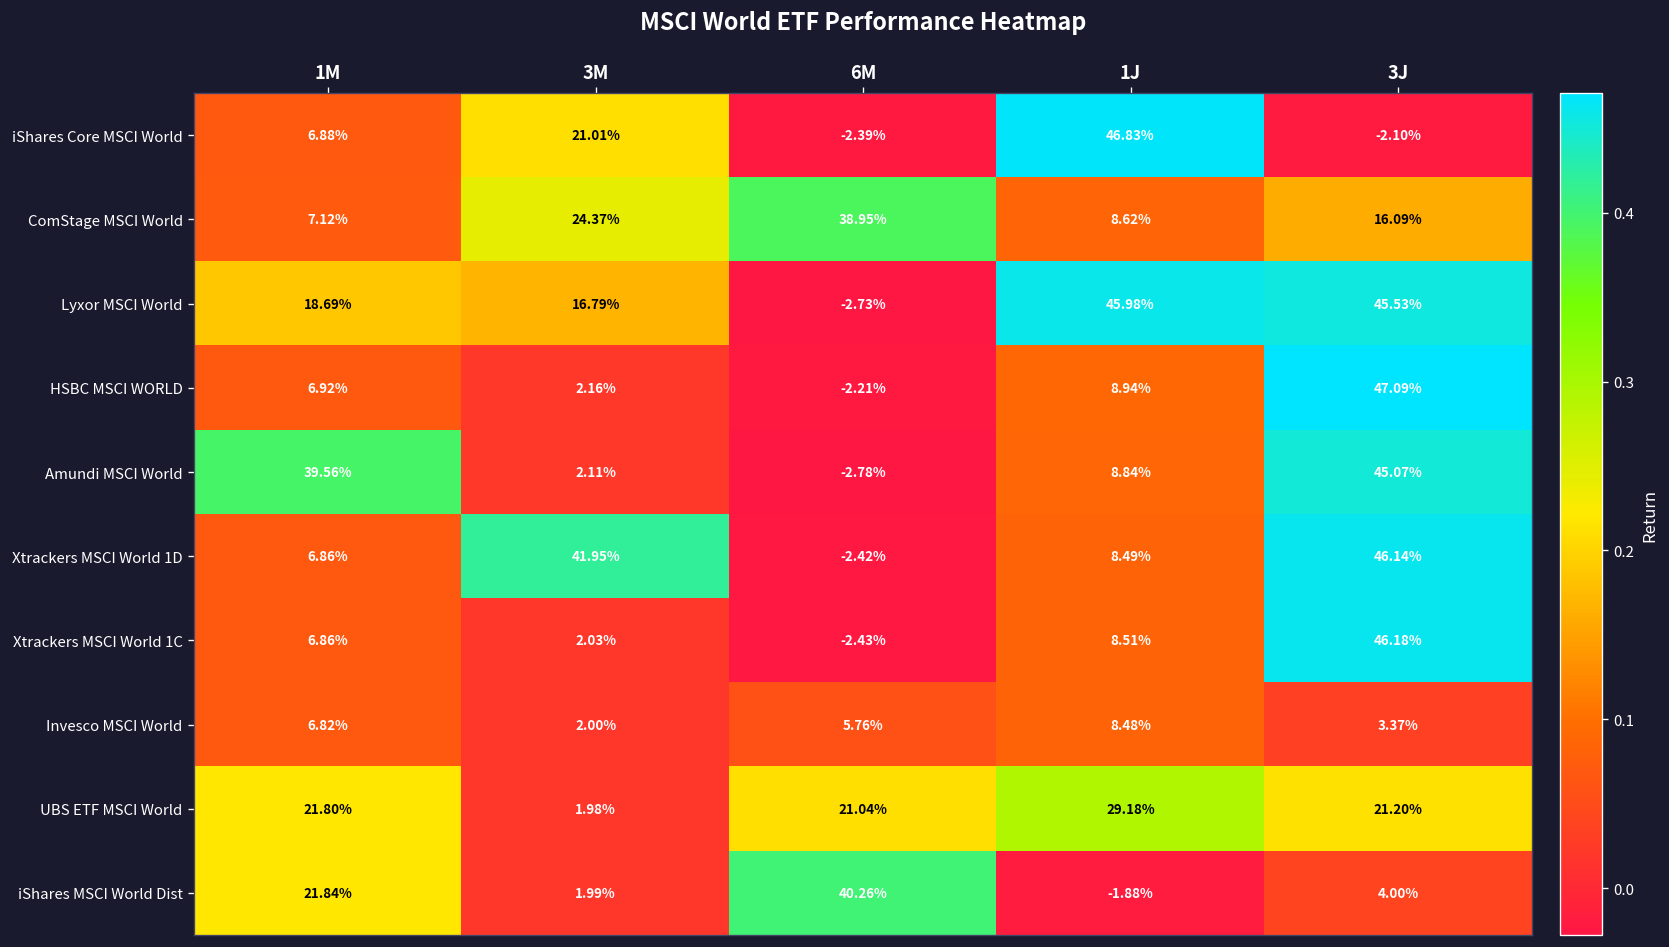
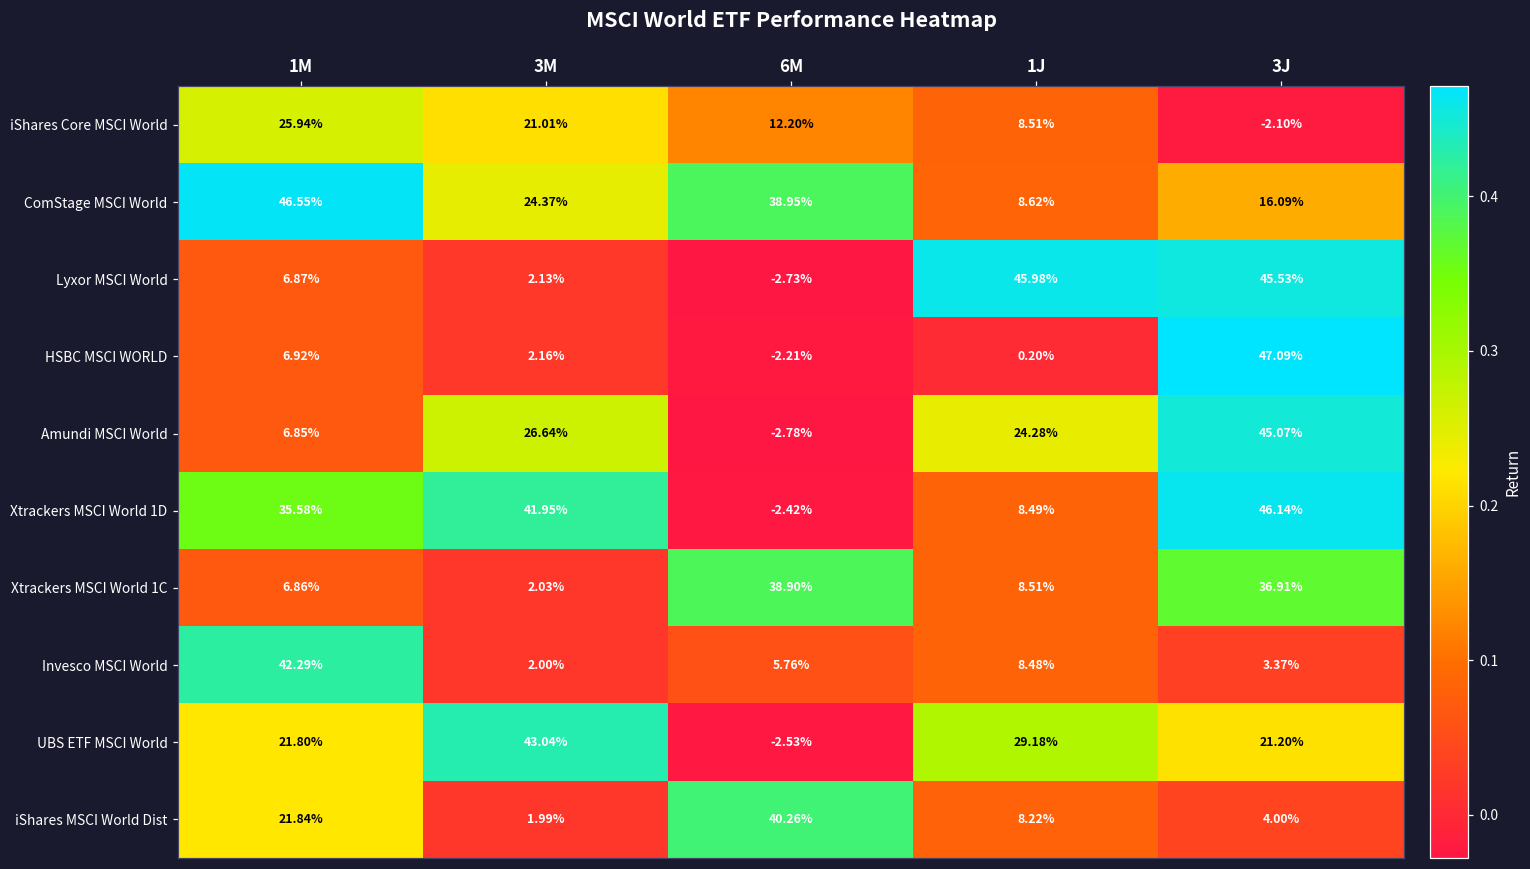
  {
    "iShares Core MSCI World": {
-     "1M": "6.88%",
+     "1M": "25.94%",
      "3M": "21.01%",
-     "6M": "-2.39%",
-     "1J": "46.83%",
+     "6M": "12.20%",
+     "1J": "8.51%",
      "3J": "-2.10%"
    },
    "ComStage MSCI World": {
-     "1M": "7.12%",
+     "1M": "46.55%",
      "3M": "24.37%",
      "6M": "38.95%",
      "1J": "8.62%",
      "3J": "16.09%"
    },
    "Lyxor MSCI World": {
-     "1M": "18.69%",
-     "3M": "16.79%",
+     "1M": "6.87%",
+     "3M": "2.13%",
      "6M": "-2.73%",
      "1J": "45.98%",
      "3J": "45.53%"
    },
    "HSBC MSCI WORLD": {
      "1M": "6.92%",
      "3M": "2.16%",
      "6M": "-2.21%",
-     "1J": "8.94%",
+     "1J": "0.20%",
      "3J": "47.09%"
    },
    "Amundi MSCI World": {
-     "1M": "39.56%",
-     "3M": "2.11%",
+     "1M": "6.85%",
+     "3M": "26.64%",
      "6M": "-2.78%",
-     "1J": "8.84%",
+     "1J": "24.28%",
      "3J": "45.07%"
    },
    "Xtrackers MSCI World 1D": {
-     "1M": "6.86%",
+     "1M": "35.58%",
      "3M": "41.95%",
      "6M": "-2.42%",
      "1J": "8.49%",
      "3J": "46.14%"
    },
    "Xtrackers MSCI World 1C": {
      "1M": "6.86%",
      "3M": "2.03%",
-     "6M": "-2.43%",
+     "6M": "38.90%",
      "1J": "8.51%",
-     "3J": "46.18%"
+     "3J": "36.91%"
    },
    "Invesco MSCI World": {
-     "1M": "6.82%",
+     "1M": "42.29%",
      "3M": "2.00%",
      "6M": "5.76%",
      "1J": "8.48%",
      "3J": "3.37%"
    },
    "UBS ETF MSCI World": {
      "1M": "21.80%",
-     "3M": "1.98%",
-     "6M": "21.04%",
+     "3M": "43.04%",
+     "6M": "-2.53%",
      "1J": "29.18%",
      "3J": "21.20%"
    },
    "iShares MSCI World Dist": {
      "1M": "21.84%",
      "3M": "1.99%",
      "6M": "40.26%",
-     "1J": "-1.88%",
+     "1J": "8.22%",
      "3J": "4.00%"
    }
  }
